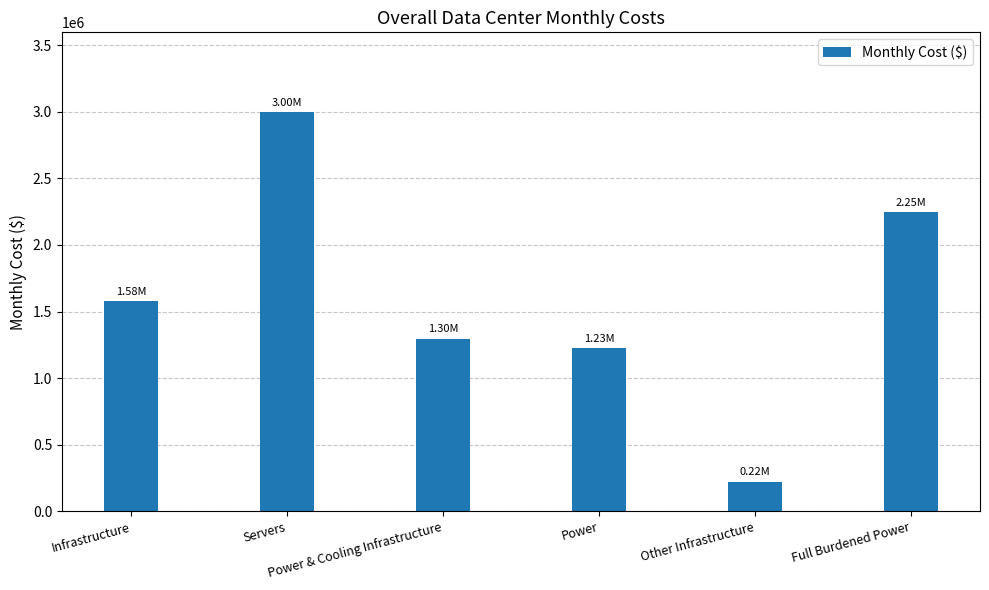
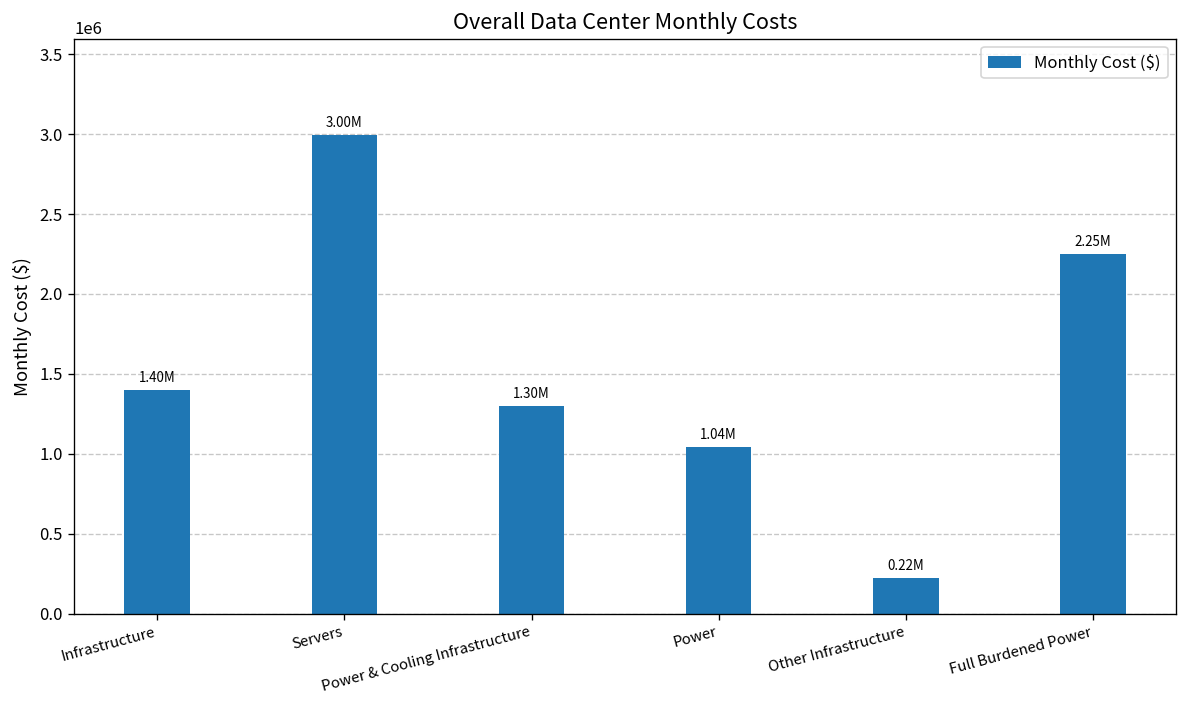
  {
-   "Infrastructure": "1.58M",
+   "Infrastructure": "1.40M",
    "Servers": "3.00M",
    "Power & Cooling Infrastructure": "1.30M",
-   "Power": "1.23M",
+   "Power": "1.04M",
    "Other Infrastructure": "0.22M",
    "Full Burdened Power": "2.25M"
  }
